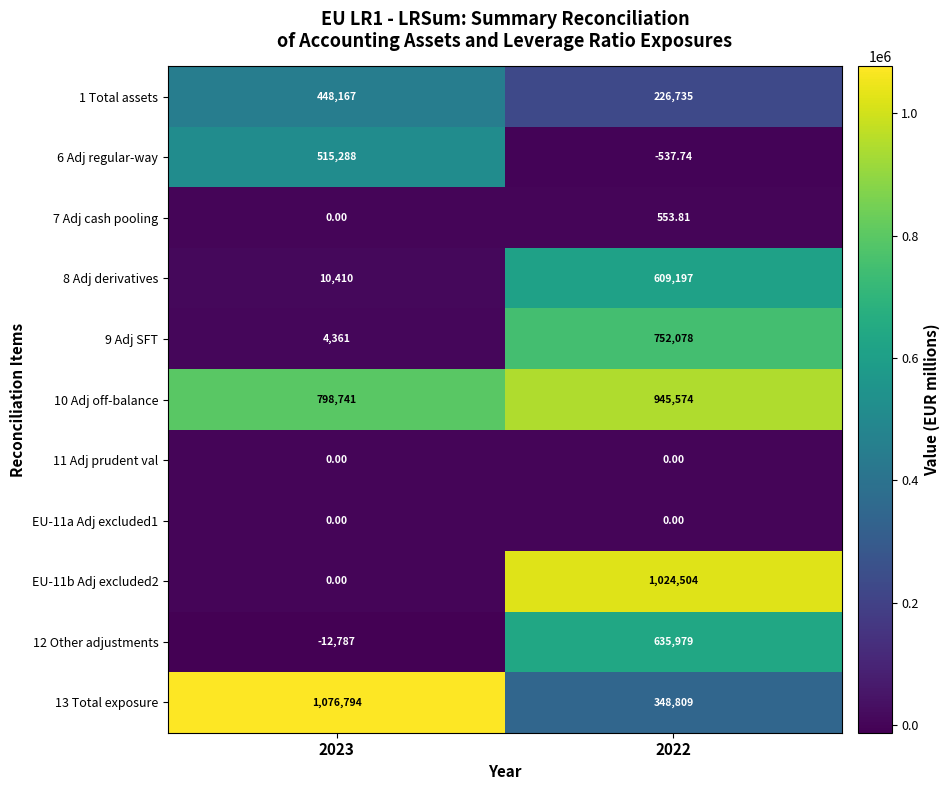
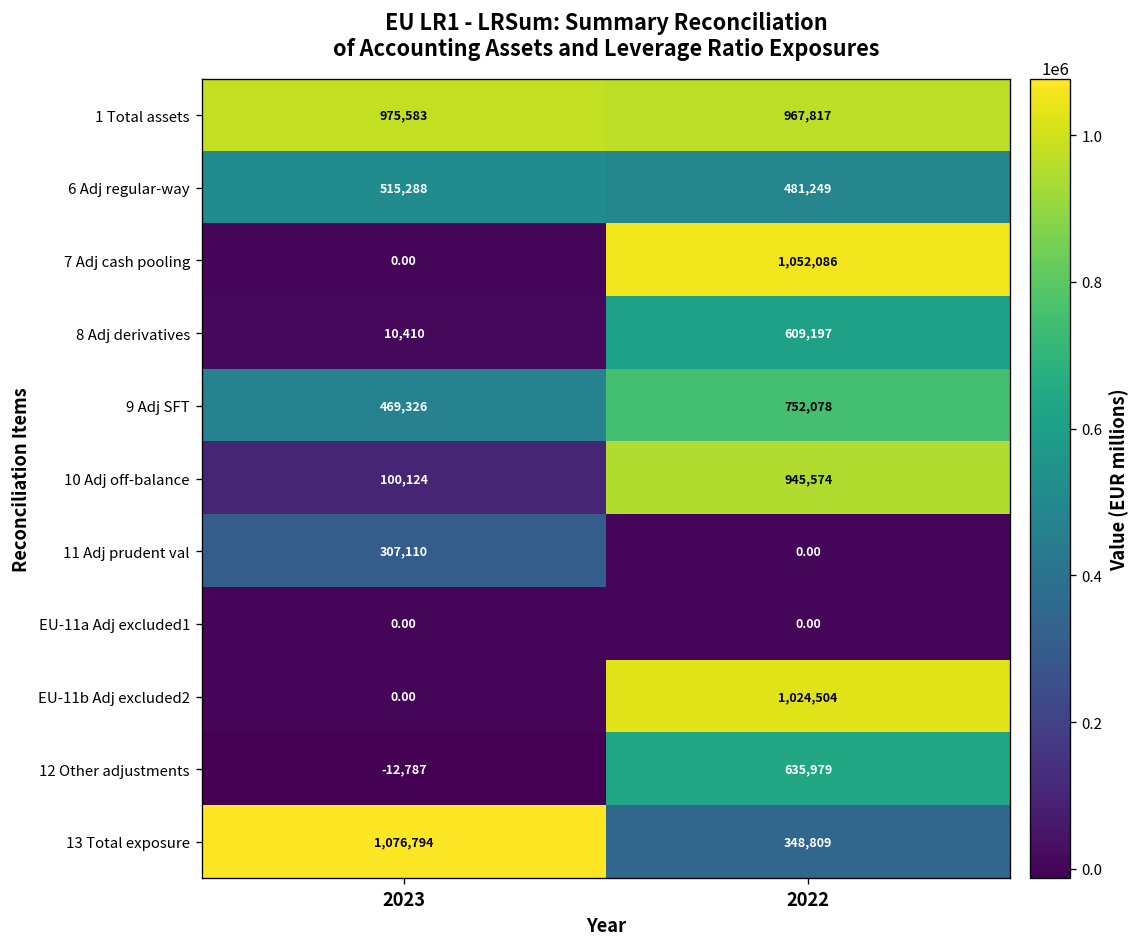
  {
    "1 Total assets": {
-     "2023": "448,167",
-     "2022": "226,735"
+     "2023": "975,583",
+     "2022": "967,817"
    },
    "6 Adj regular-way": {
      "2023": "515,288",
-     "2022": "-537.74"
+     "2022": "481,249"
    },
    "7 Adj cash pooling": {
      "2023": "0.00",
-     "2022": "553.81"
+     "2022": "1,052,086"
    },
    "8 Adj derivatives": {
      "2023": "10,410",
      "2022": "609,197"
    },
    "9 Adj SFT": {
-     "2023": "4,361",
+     "2023": "469,326",
      "2022": "752,078"
    },
    "10 Adj off-balance": {
-     "2023": "798,741",
+     "2023": "100,124",
      "2022": "945,574"
    },
    "11 Adj prudent val": {
-     "2023": "0.00",
+     "2023": "307,110",
      "2022": "0.00"
    },
    "EU-11a Adj excluded1": {
      "2023": "0.00",
      "2022": "0.00"
    },
    "EU-11b Adj excluded2": {
      "2023": "0.00",
      "2022": "1,024,504"
    },
    "12 Other adjustments": {
      "2023": "-12,787",
      "2022": "635,979"
    },
    "13 Total exposure": {
      "2023": "1,076,794",
      "2022": "348,809"
    }
  }
